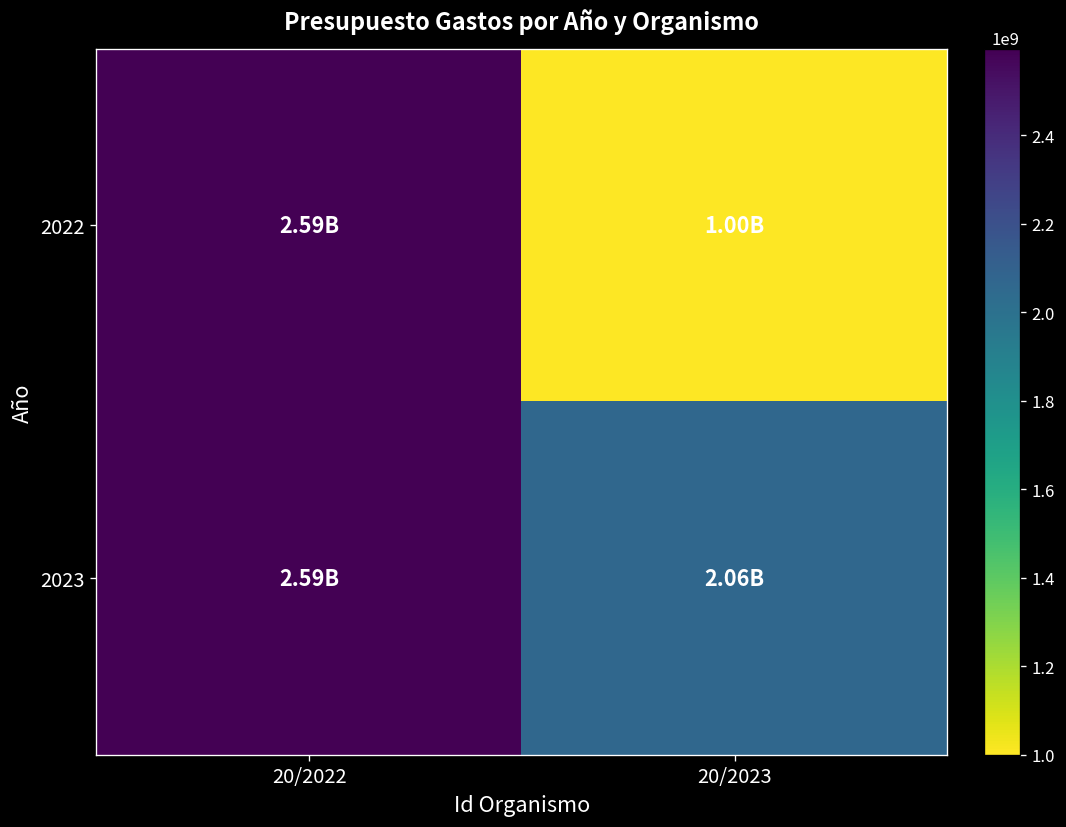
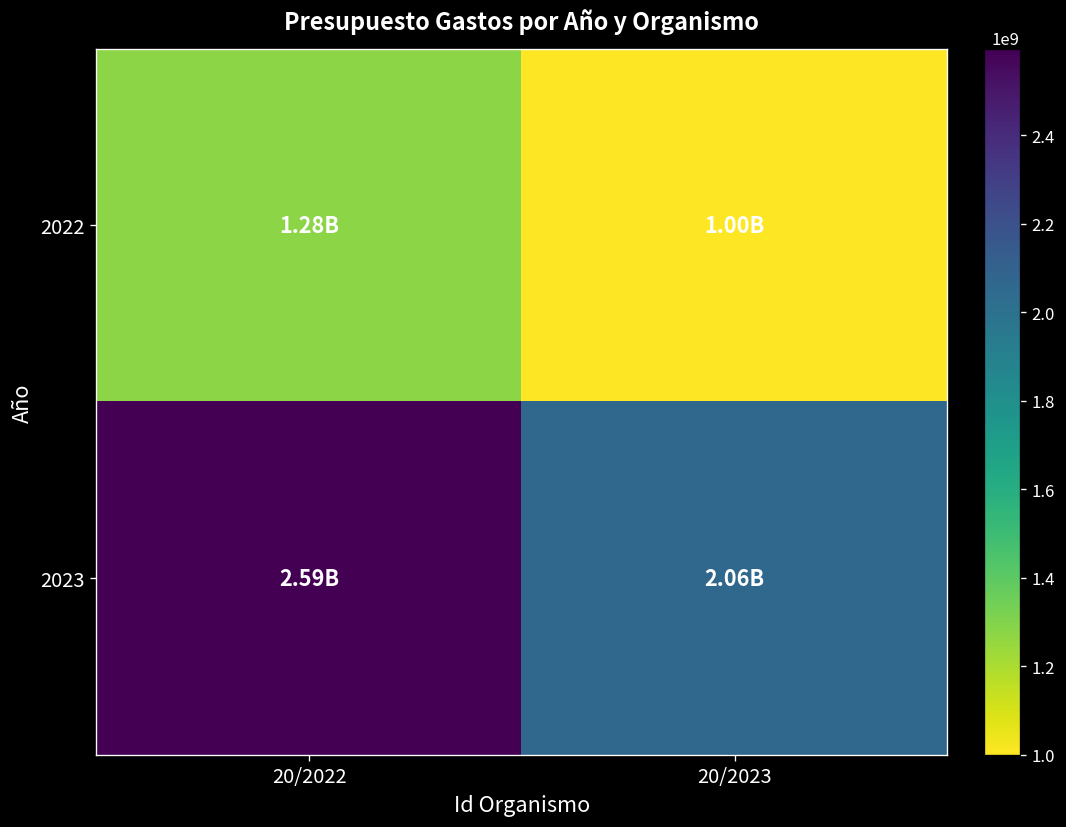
  {
    "2022": {
-     "20/2022": "2.59B",
+     "20/2022": "1.28B",
      "20/2023": "1.00B"
    },
    "2023": {
      "20/2022": "2.59B",
      "20/2023": "2.06B"
    }
  }
